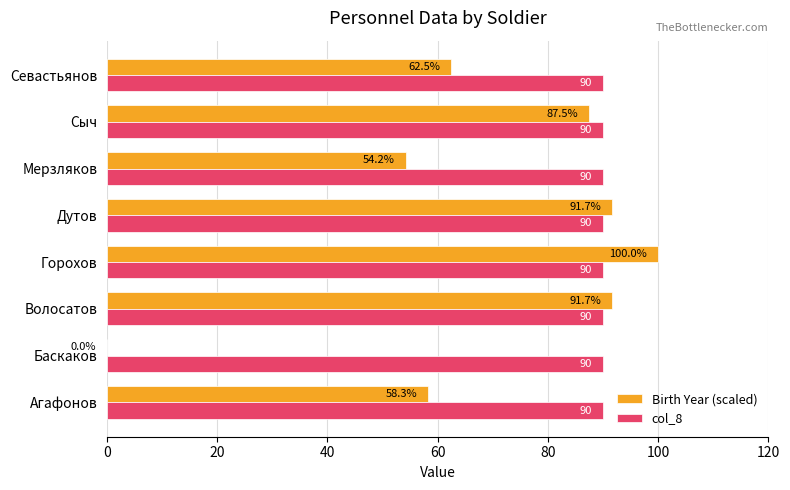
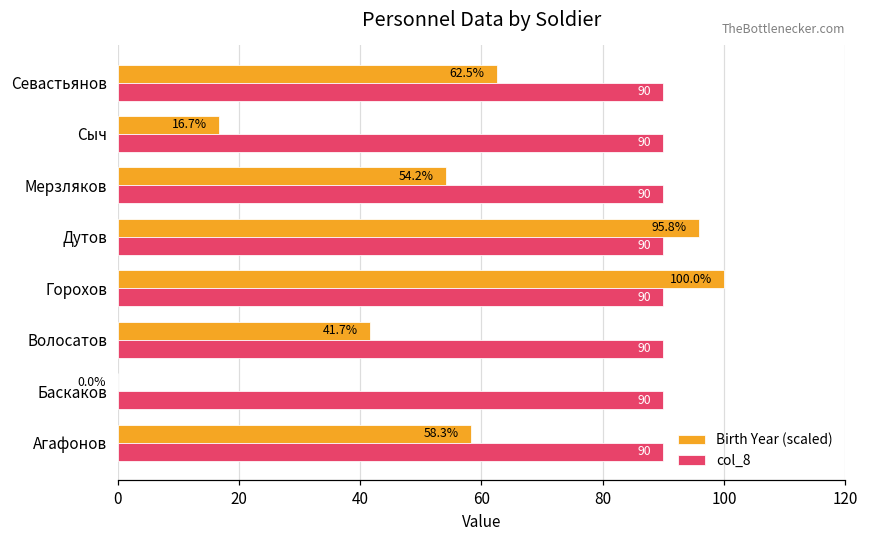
  {
    "Birth Year (scaled)": {
      "Севастьянов": "62.5%",
-     "Сыч": "87.5%",
+     "Сыч": "16.7%",
      "Мерзляков": "54.2%",
-     "Дутов": "91.7%",
+     "Дутов": "95.8%",
      "Горохов": "100.0%",
-     "Волосатов": "91.7%",
+     "Волосатов": "41.7%",
      "Баскаков": "0.0%",
      "Агафонов": "58.3%"
    },
    "col_8": {
      "Севастьянов": "90",
      "Сыч": "90",
      "Мерзляков": "90",
      "Дутов": "90",
      "Горохов": "90",
      "Волосатов": "90",
      "Баскаков": "90",
      "Агафонов": "90"
    }
  }
